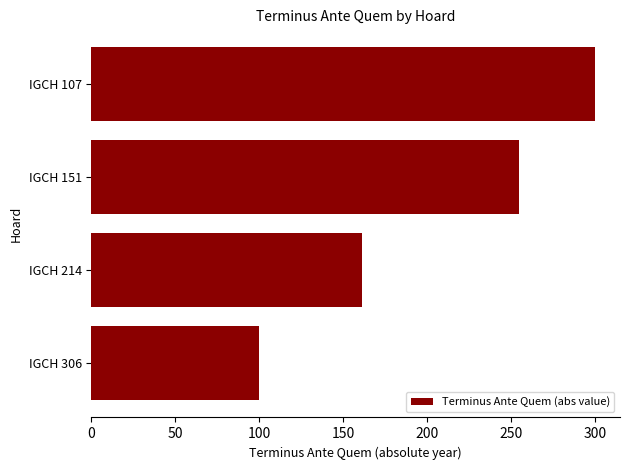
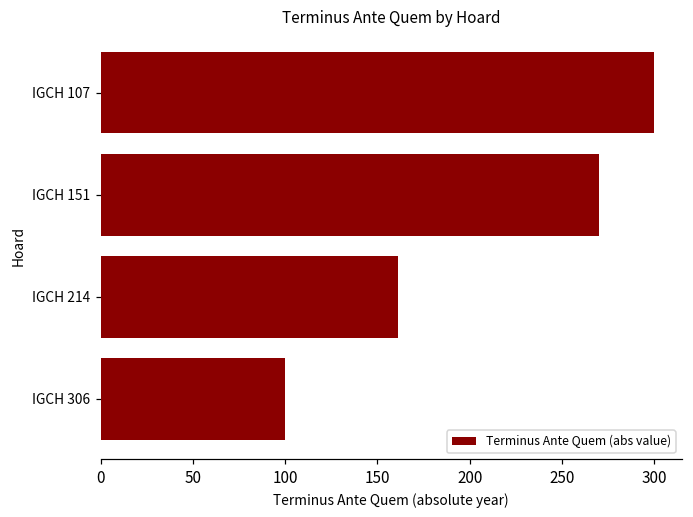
  {
    "IGCH 107": 300,
-   "IGCH 151": 255,
+   "IGCH 151": 270,
    "IGCH 214": 161,
    "IGCH 306": 100
  }
